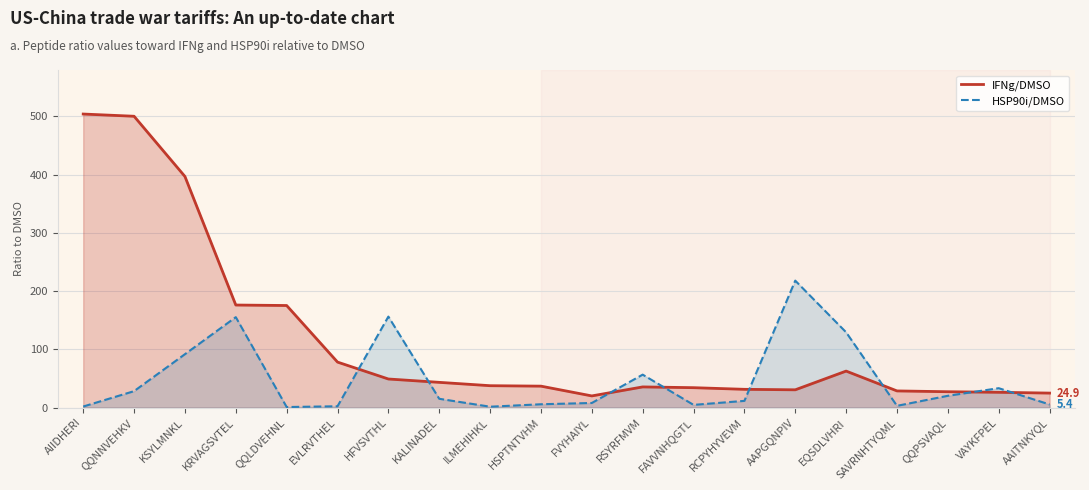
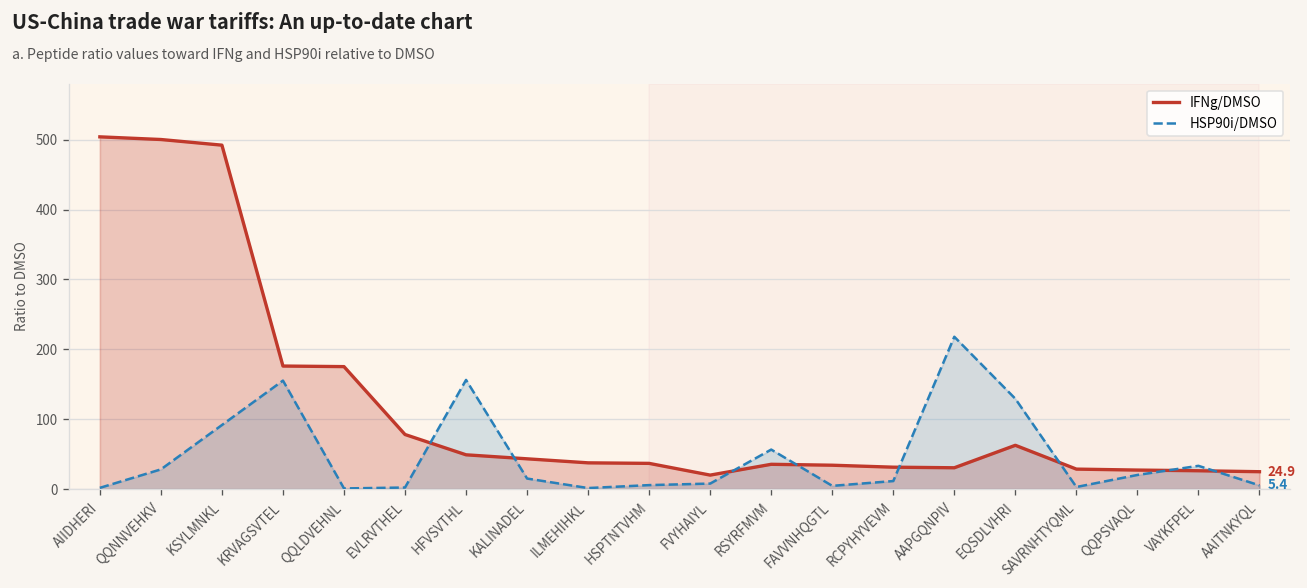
  {
    "IFNg/DMSO": {
      "AIIDHERI": 500,
      "QQNNVEHKV": 500,
-     "KSYLMNKL": 400,
+     "KSYLMNKL": 490,
      "KRVAGSVTEL": 180,
      "QQLDVEHNL": 180,
      "EVLRVTHEL": 80,
      "HFVSVTHL": 50,
      "KALINADEL": 40,
      "ILMEHIHKL": 40,
      "HSPTNTVHM": 40,
      "FVYHAIYL": 20,
      "RSYRFMVM": 40,
      "FAVVNHQGTL": 30,
      "RCPYHYVEVM": 30,
      "AAPGQNPIV": 30,
      "EQSDLVHRI": 60,
      "SAVRNHTYQML": 30,
      "QQPSVAQL": 30,
      "VAYKFPEL": 30
    },
    "HSP90i/DMSO": {
      "AAITNKYQL": 5.4
    }
  }
